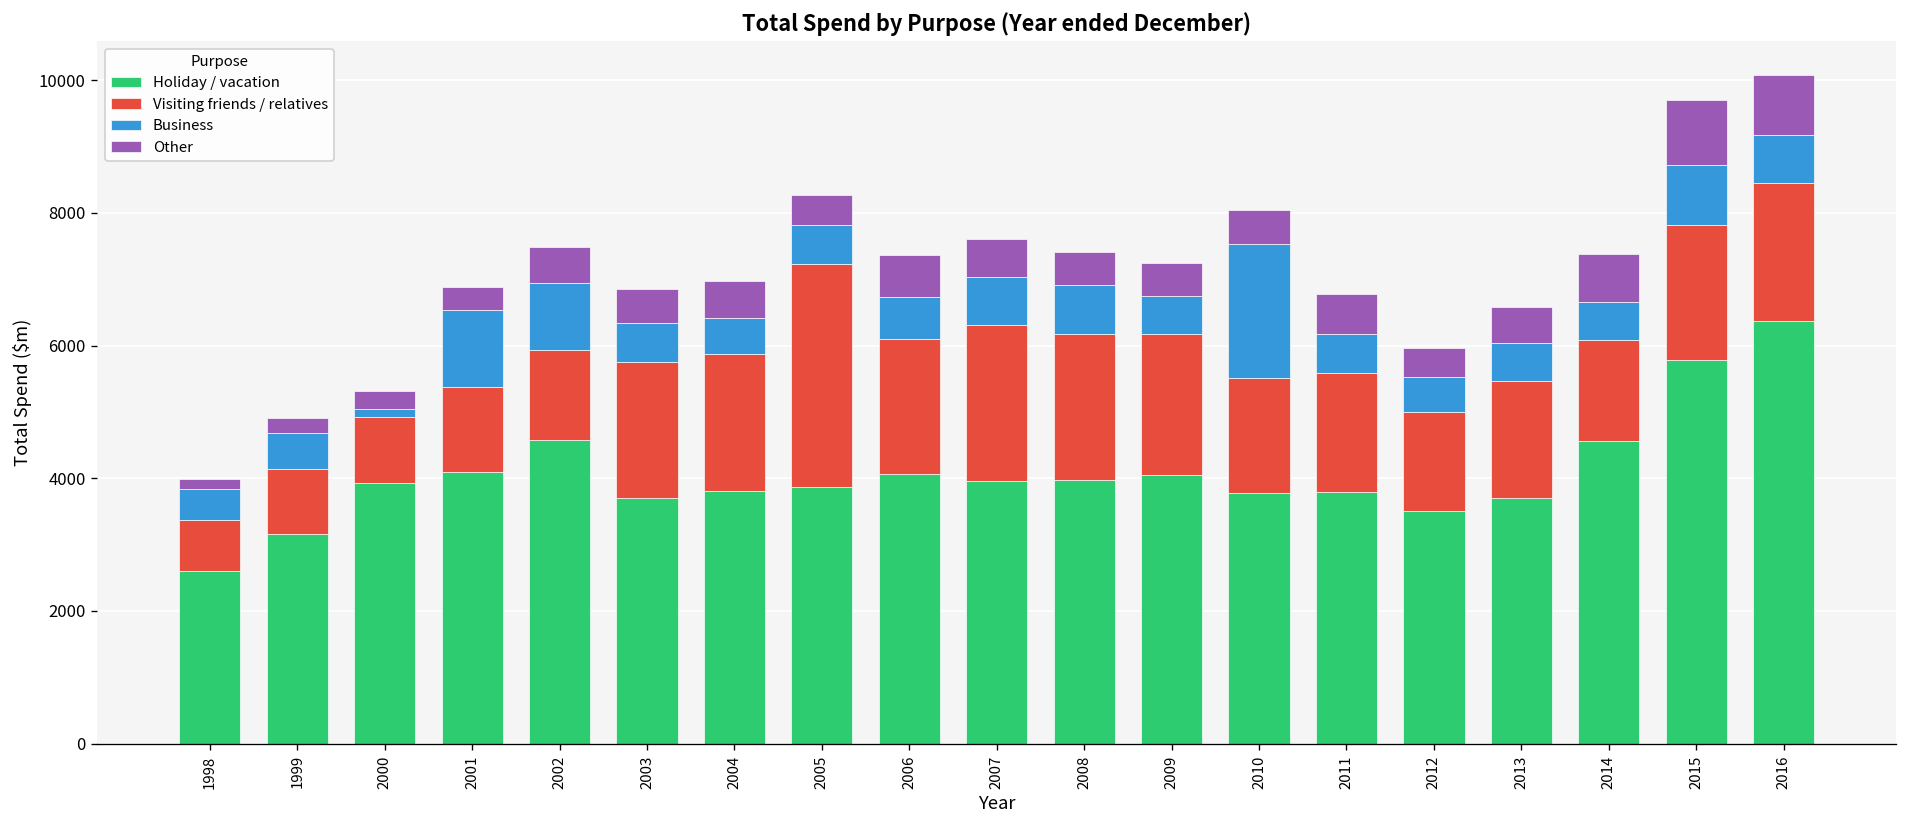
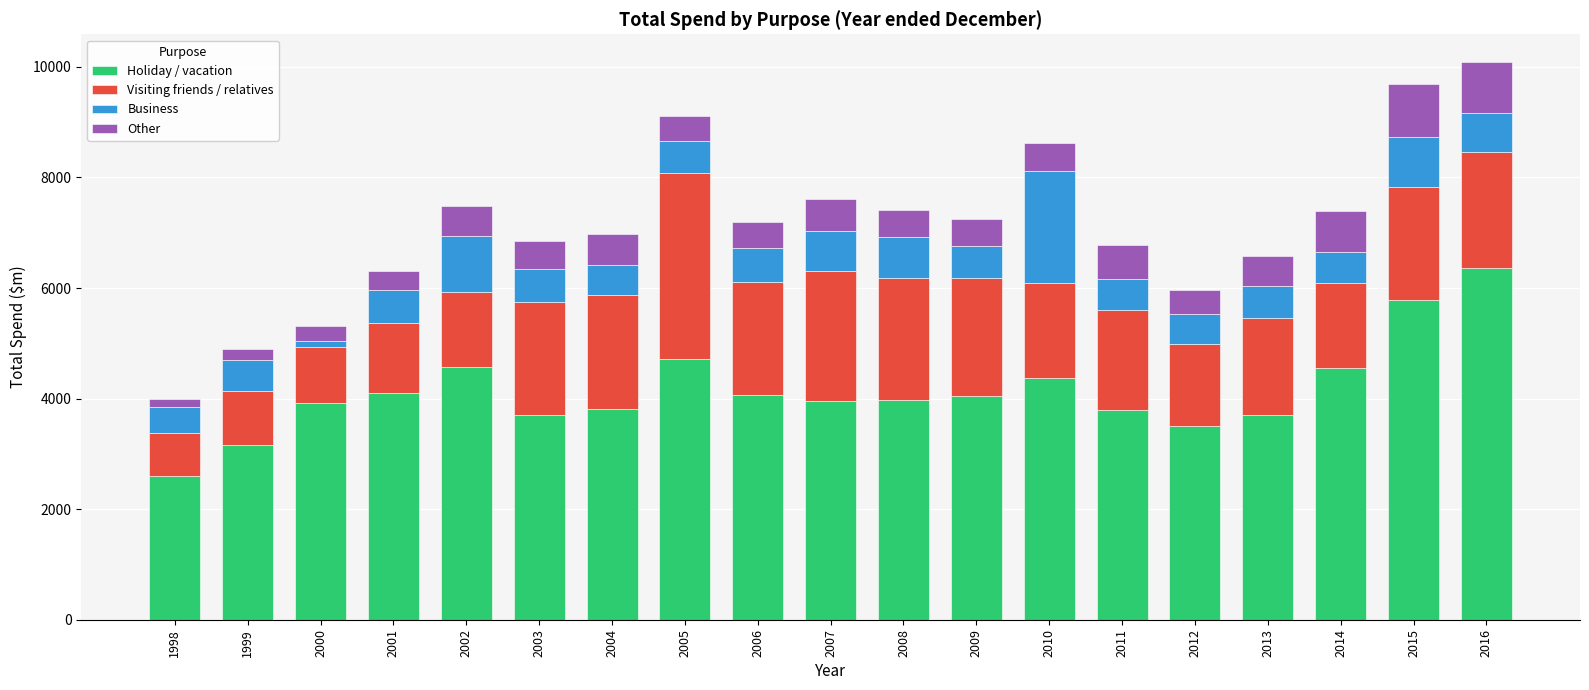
  {
    "Holiday / vacation": {
      "1998": 2600,
      "1999": 3200,
      "2000": 3900,
      "2001": 4100,
      "2002": 4600,
      "2003": 3700,
      "2004": 3800,
-     "2005": 3900,
+     "2005": 4700,
      "2006": 4100,
      "2007": 4000,
      "2008": 4000,
      "2009": 4100,
-     "2010": 3800,
+     "2010": 4400,
      "2011": 3800,
      "2012": 3500,
      "2013": 3700,
      "2014": 4600,
      "2015": 5800,
      "2016": 6400
    },
    "Visiting friends / relatives": {
      "1998": 800,
      "1999": 1000,
      "2000": 1000,
      "2001": 1300,
      "2002": 1400,
      "2003": 2000,
      "2004": 2100,
      "2005": 3400,
      "2006": 2000,
      "2007": 2400,
      "2008": 2200,
      "2009": 2100,
      "2010": 1700,
      "2011": 1800,
      "2012": 1500,
      "2013": 1800,
      "2014": 1500,
      "2015": 2000,
      "2016": 2100
    },
    "Business": {
      "1998": 500,
      "1999": 600,
      "2000": 100,
-     "2001": 1200,
+     "2001": 600,
      "2002": 1000,
      "2003": 600,
      "2004": 500,
      "2005": 600,
      "2006": 600,
      "2007": 700,
      "2008": 700,
      "2009": 600,
      "2010": 2000,
      "2011": 600,
      "2012": 500,
      "2013": 600,
      "2014": 600,
      "2015": 900,
      "2016": 700
    },
    "Other": {
      "1998": 200,
      "1999": 200,
      "2000": 300,
      "2001": 300,
      "2002": 600,
      "2003": 500,
      "2004": 600,
      "2005": 500,
-     "2006": 600,
+     "2006": 500,
      "2007": 600,
      "2008": 500,
      "2009": 500,
      "2010": 500,
      "2011": 600,
      "2012": 400,
      "2013": 500,
      "2014": 700,
      "2015": 1000,
      "2016": 900
    }
  }
